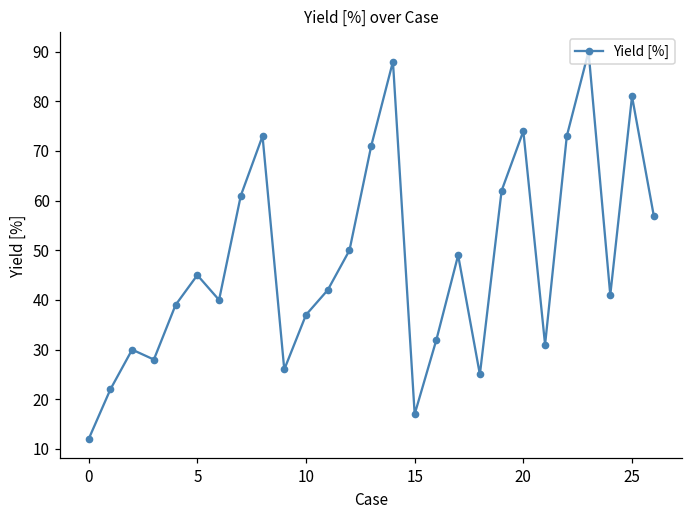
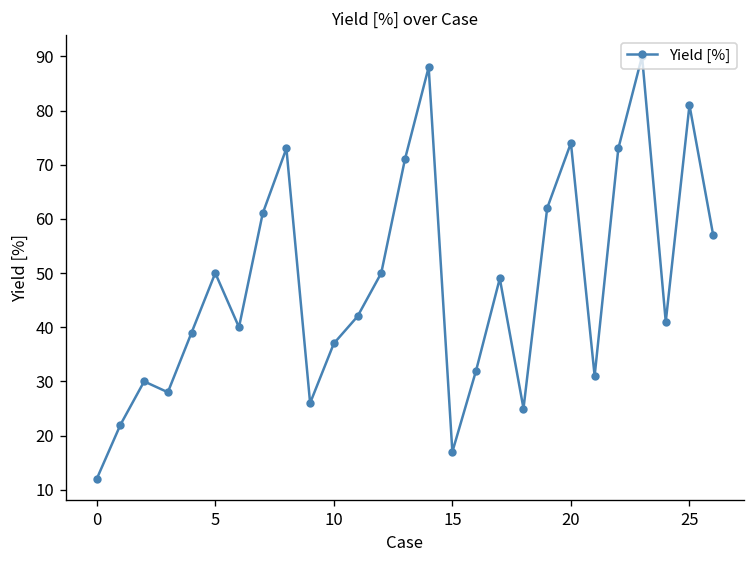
  {
    "0": 12,
-   "5": 45,
+   "5": 50,
    "10": 37,
    "15": 17,
    "20": 74,
    "25": 81
  }
